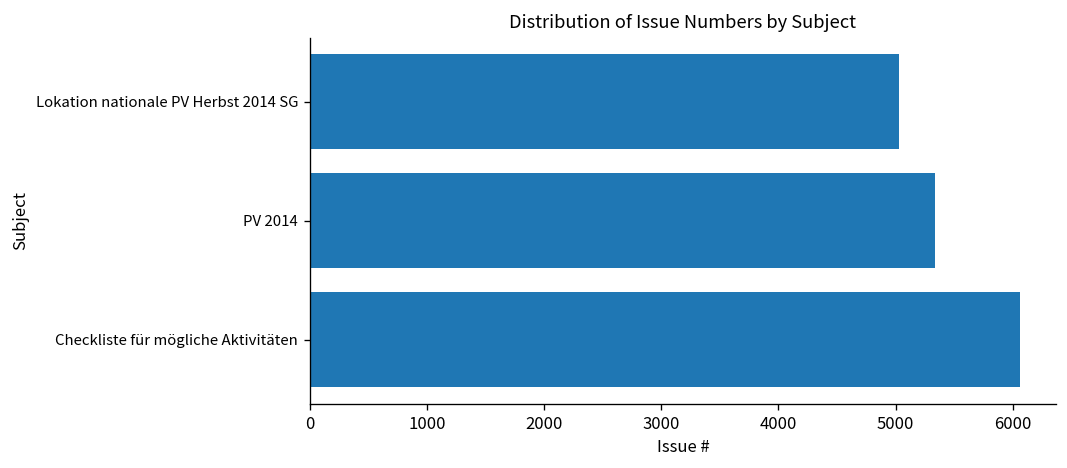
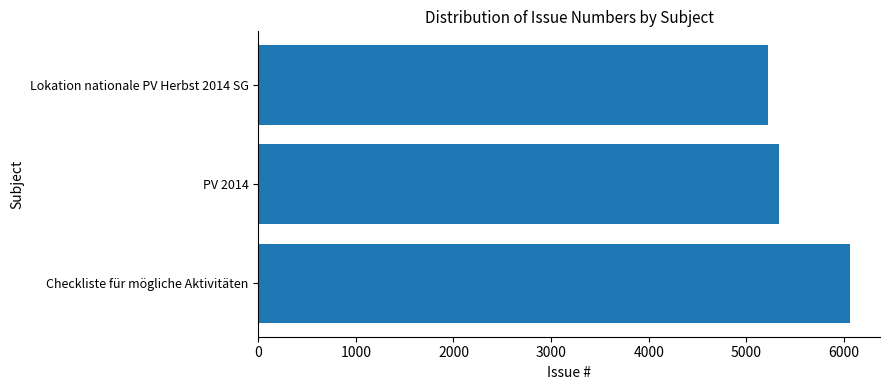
  {
-   "Lokation nationale PV Herbst 2014 SG": 5000,
+   "Lokation nationale PV Herbst 2014 SG": 5200,
    "PV 2014": 5300,
    "Checkliste für mögliche Aktivitäten": 6100
  }
